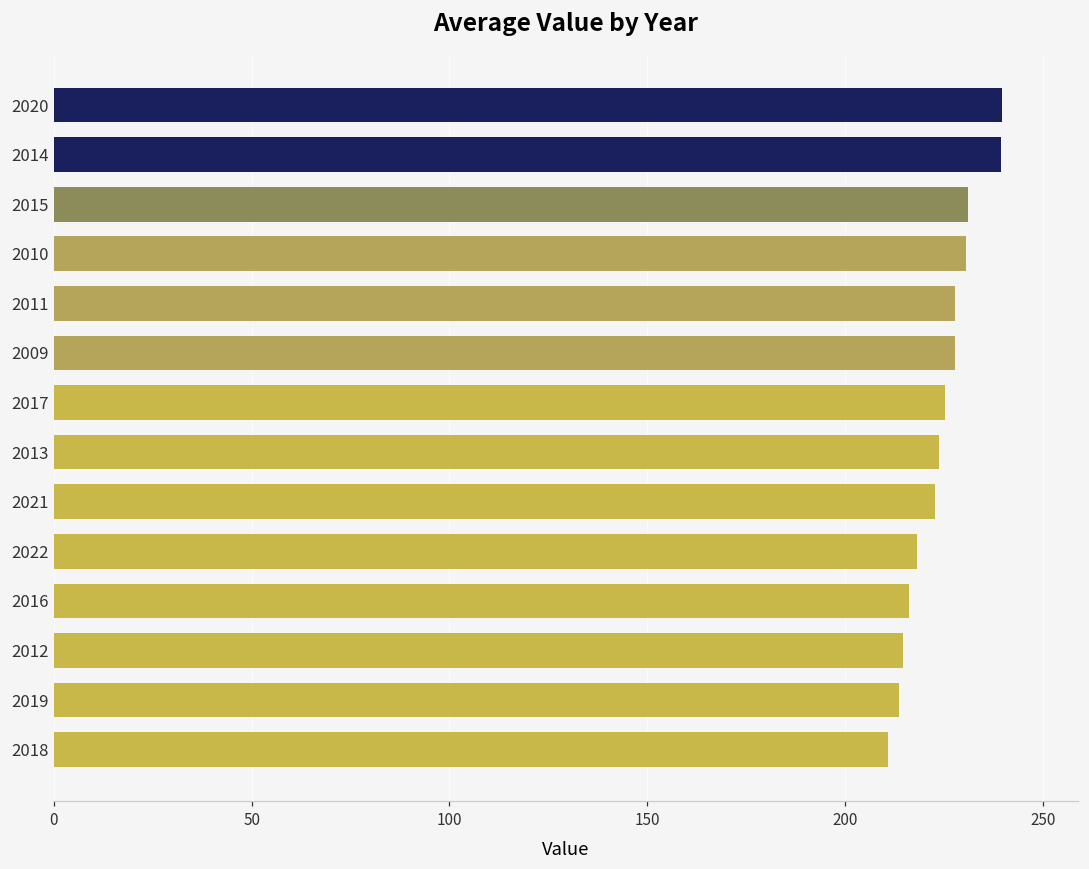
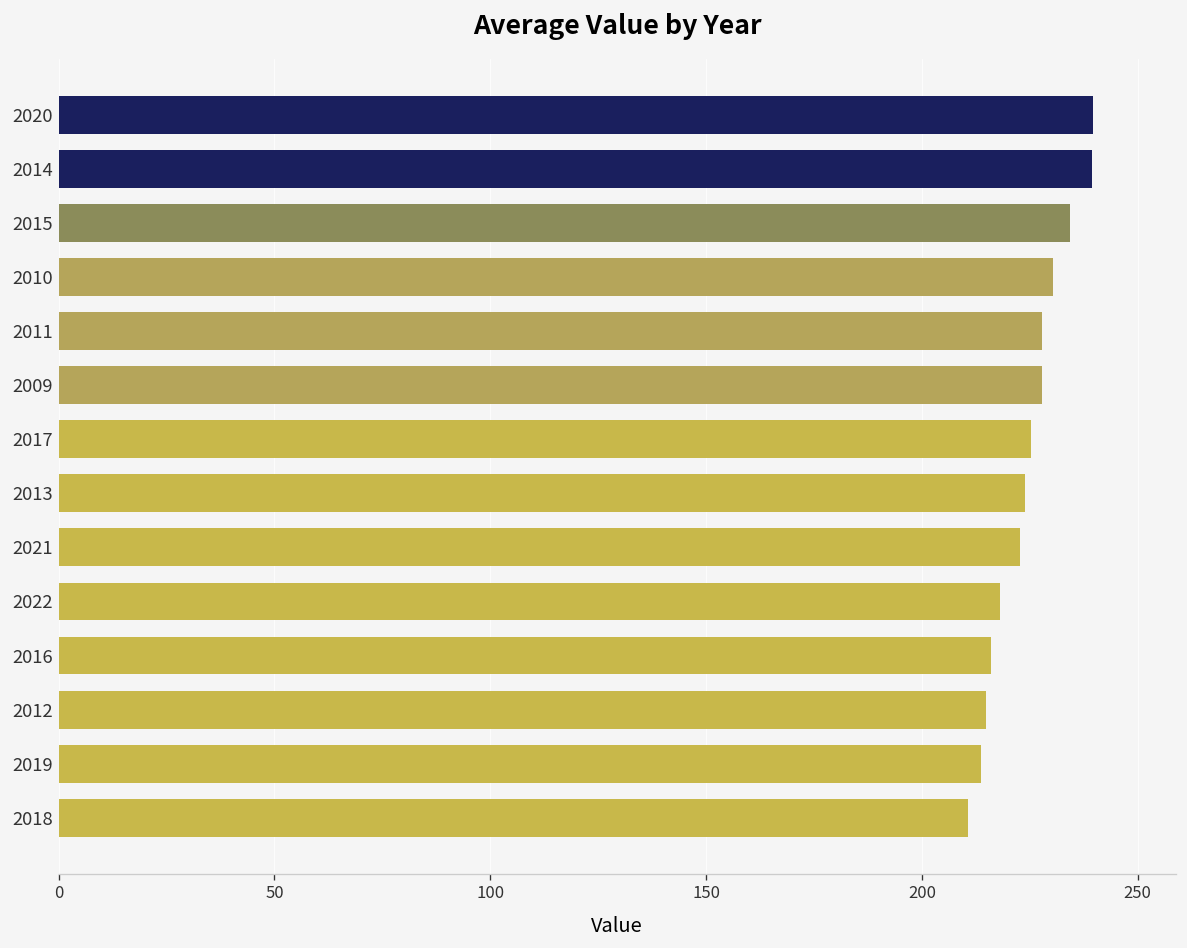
  {
    "2020": 240,
    "2014": 239,
-   "2015": 231,
+   "2015": 234,
    "2010": 230,
    "2011": 228,
    "2009": 228,
    "2017": 225,
    "2013": 224,
    "2021": 223,
    "2022": 218,
    "2016": 216,
    "2012": 215,
    "2019": 214,
    "2018": 211
  }
